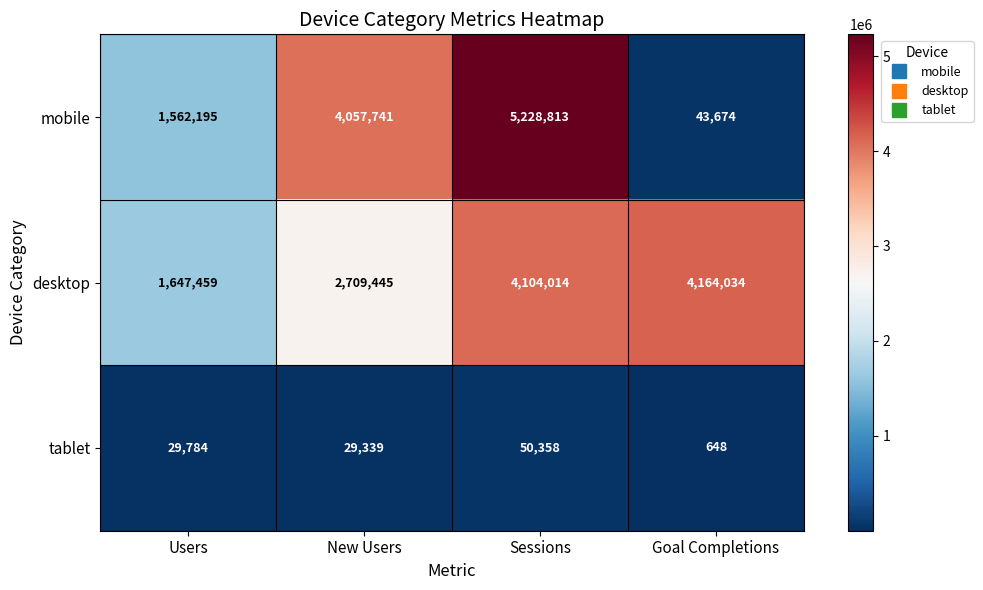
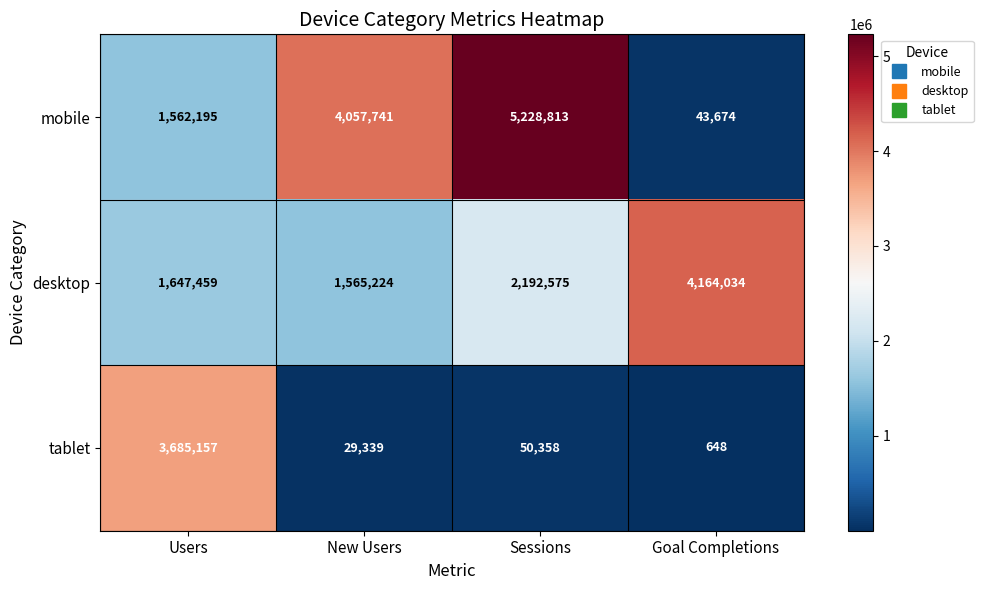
  {
    "mobile": {
      "Users": "1,562,195",
      "New Users": "4,057,741",
      "Sessions": "5,228,813",
      "Goal Completions": "43,674"
    },
    "desktop": {
      "Users": "1,647,459",
-     "New Users": "2,709,445",
-     "Sessions": "4,104,014",
+     "New Users": "1,565,224",
+     "Sessions": "2,192,575",
      "Goal Completions": "4,164,034"
    },
    "tablet": {
-     "Users": "29,784",
+     "Users": "3,685,157",
      "New Users": "29,339",
      "Sessions": "50,358",
      "Goal Completions": "648"
    }
  }
